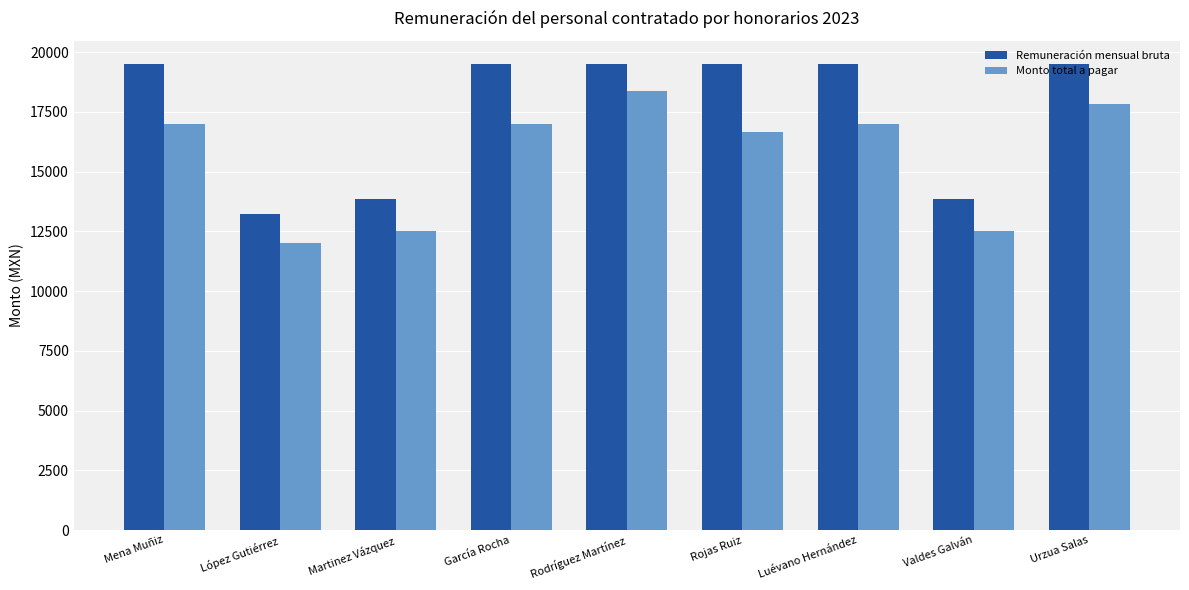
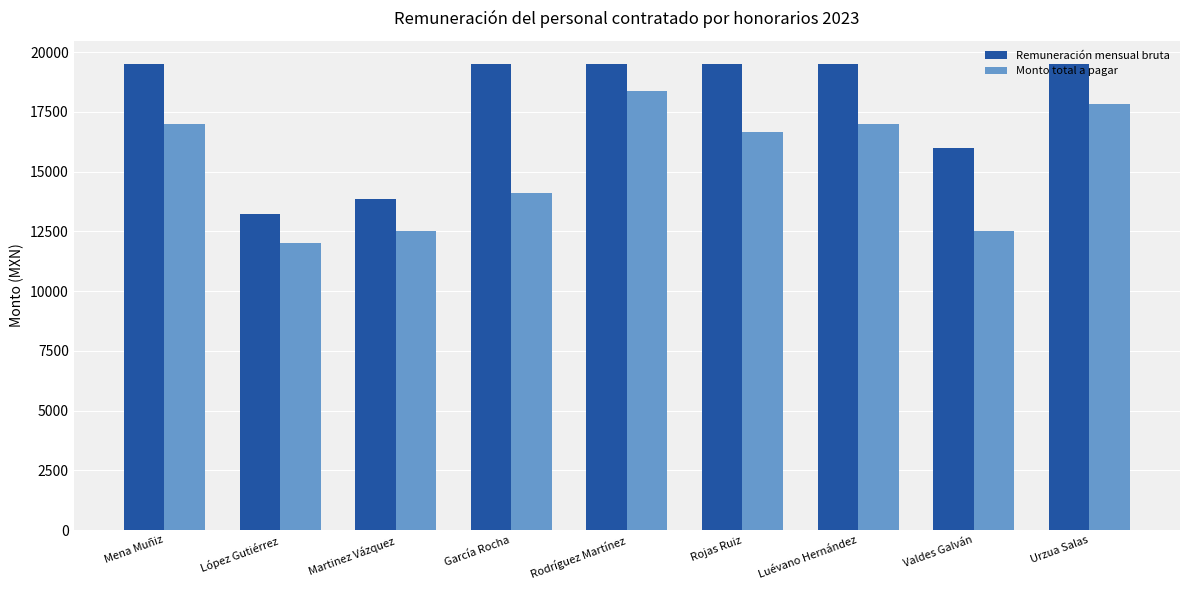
  {
    "Remuneración mensual bruta": {
      "Mena Muñiz": 19500,
      "López Gutiérrez": 13200,
      "Martinez Vázquez": 13800,
      "García Rocha": 19500,
      "Rodríguez Martínez": 19500,
      "Rojas Ruiz": 19500,
      "Luévano Hernández": 19500,
-     "Valdes Galván": 13800,
+     "Valdes Galván": 16000,
      "Urzua Salas": 19500
    },
    "Monto total a pagar": {
      "Mena Muñiz": 17000,
      "López Gutiérrez": 12000,
      "Martinez Vázquez": 12500,
-     "García Rocha": 17000,
+     "García Rocha": 14100,
      "Rodríguez Martínez": 18400,
      "Rojas Ruiz": 16700,
      "Luévano Hernández": 17000,
      "Valdes Galván": 12500,
      "Urzua Salas": 17800
    }
  }
